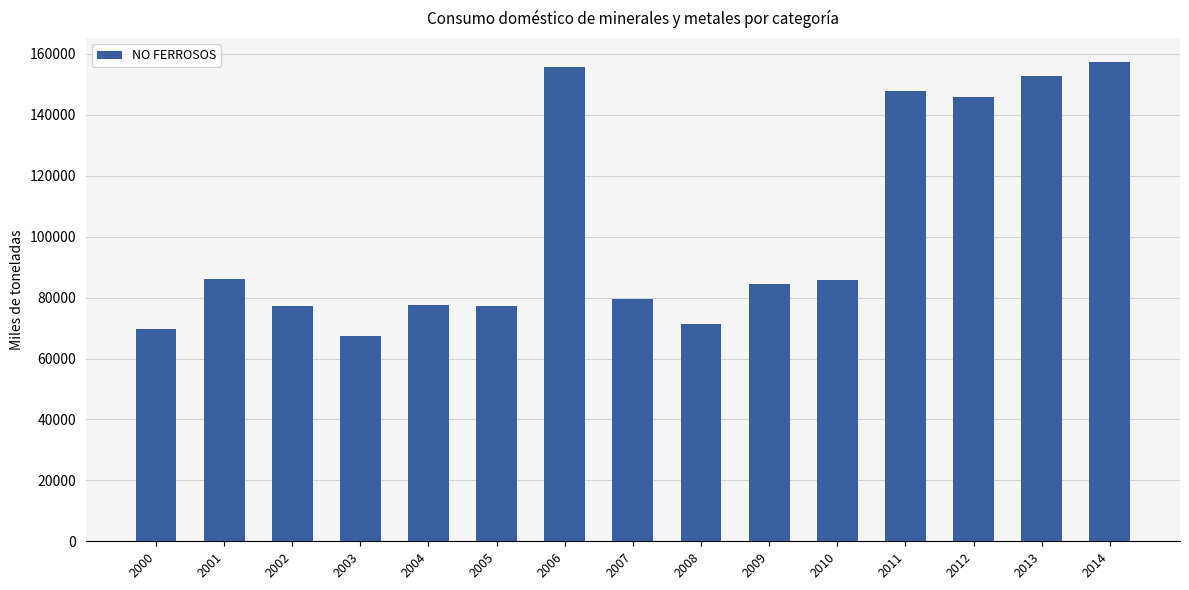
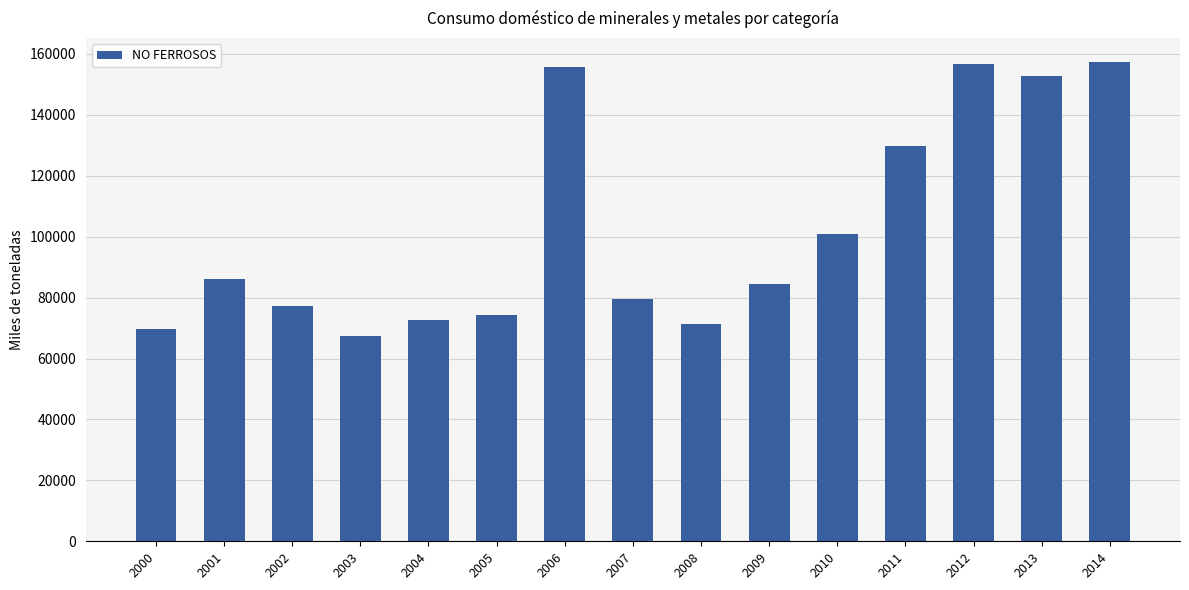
  {
    "2000": 70000,
    "2001": 86000,
    "2002": 77000,
    "2003": 67000,
-   "2004": 78000,
-   "2005": 77000,
+   "2004": 73000,
+   "2005": 74000,
    "2006": 156000,
    "2007": 80000,
    "2008": 71000,
    "2009": 85000,
-   "2010": 86000,
-   "2011": 148000,
-   "2012": 146000,
+   "2010": 101000,
+   "2011": 130000,
+   "2012": 157000,
    "2013": 153000,
    "2014": 157000
  }
